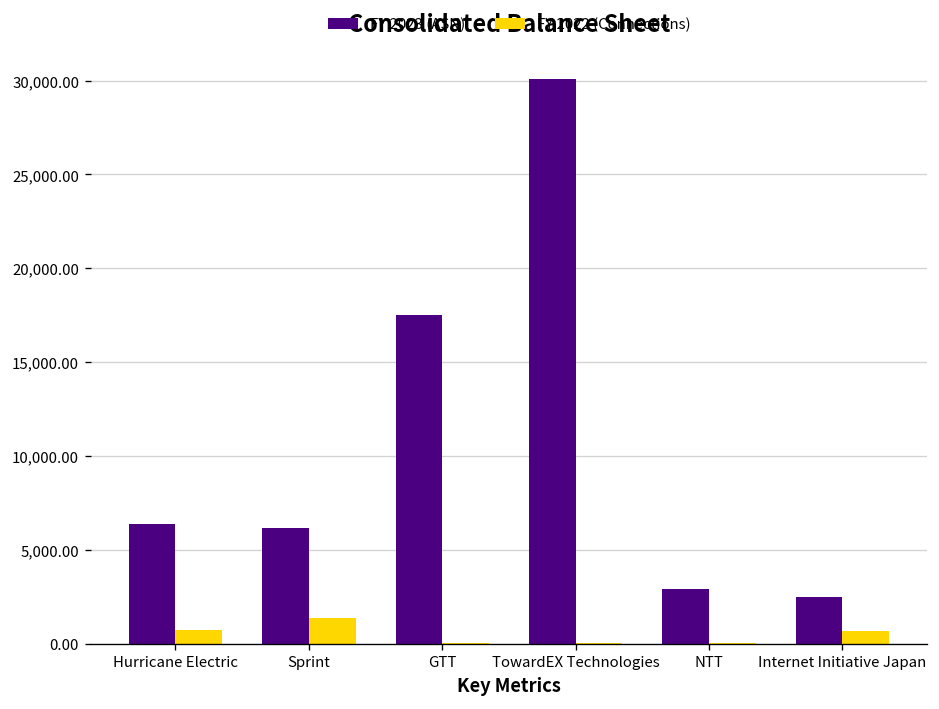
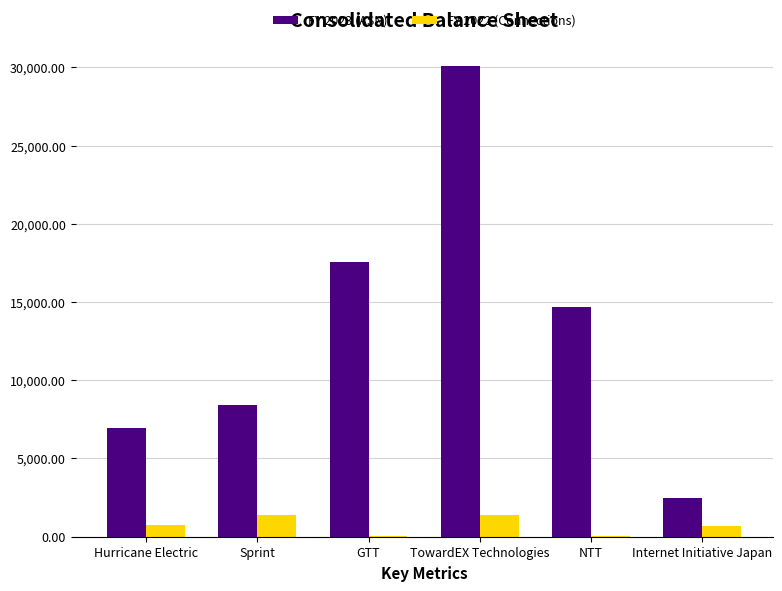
  {
    "FY 2023 (ASN)": {
-     "Hurricane Electric": "6,400",
-     "Sprint": "6,200",
+     "Hurricane Electric": "6,900",
+     "Sprint": "8,400",
      "GTT": "17,500",
      "TowardEX Technologies": "30,100",
-     "NTT": "2,900",
+     "NTT": "14,700",
      "Internet Initiative Japan": "2,500"
    },
    "FY 2022 (Connections)": {
      "Hurricane Electric": "800",
      "Sprint": "1,400",
-     "TowardEX Technologies": "100",
+     "TowardEX Technologies": "1,400",
      "Internet Initiative Japan": "700"
    }
  }
